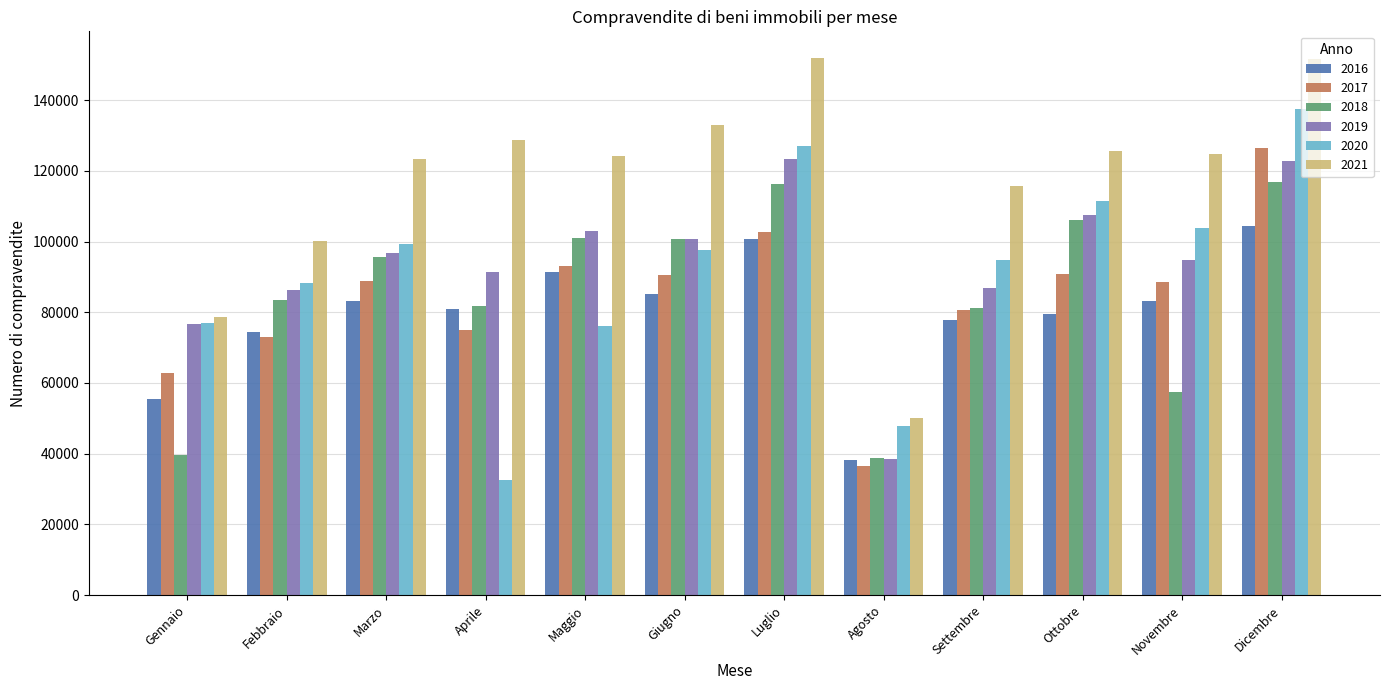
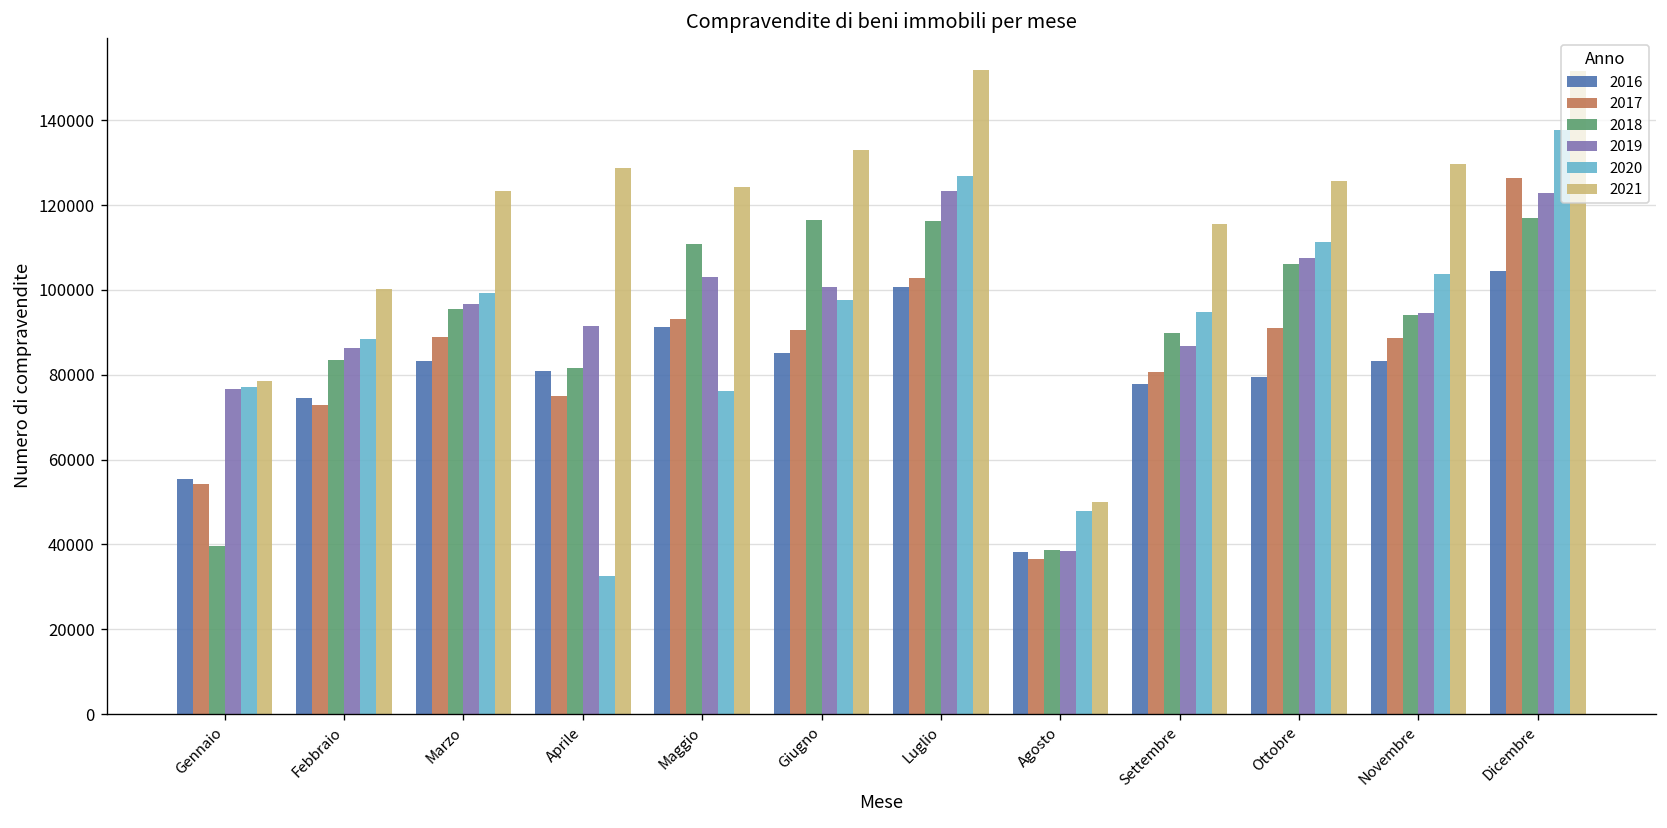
  {
    "2017": {
-     "Gennaio": 63000,
+     "Gennaio": 54000,
      "Febbraio": 73000,
      "Marzo": 89000,
      "Aprile": 75000,
      "Maggio": 93000,
      "Giugno": 90000,
      "Luglio": 103000,
      "Agosto": 36000,
      "Settembre": 81000,
      "Ottobre": 91000,
      "Novembre": 89000,
      "Dicembre": 126000
    },
    "2018": {
      "Gennaio": 40000,
      "Febbraio": 84000,
      "Marzo": 96000,
      "Aprile": 82000,
-     "Maggio": 101000,
-     "Giugno": 101000,
+     "Maggio": 111000,
+     "Giugno": 117000,
      "Luglio": 116000,
      "Agosto": 39000,
-     "Settembre": 81000,
+     "Settembre": 90000,
      "Ottobre": 106000,
-     "Novembre": 58000,
+     "Novembre": 94000,
      "Dicembre": 117000
    },
    "2020": {
      "Gennaio": 77000,
      "Febbraio": 88000,
      "Marzo": 99000,
      "Aprile": 32000,
      "Maggio": 76000,
      "Giugno": 98000,
      "Luglio": 127000,
      "Agosto": 48000,
      "Settembre": 95000,
      "Ottobre": 111000,
      "Novembre": 104000
    },
    "2021": {
      "Gennaio": 79000,
      "Febbraio": 100000,
      "Marzo": 123000,
      "Aprile": 129000,
      "Maggio": 124000,
      "Giugno": 133000,
      "Luglio": 152000,
      "Agosto": 50000,
      "Settembre": 116000,
      "Ottobre": 126000,
-     "Novembre": 125000
+     "Novembre": 130000
    }
  }
